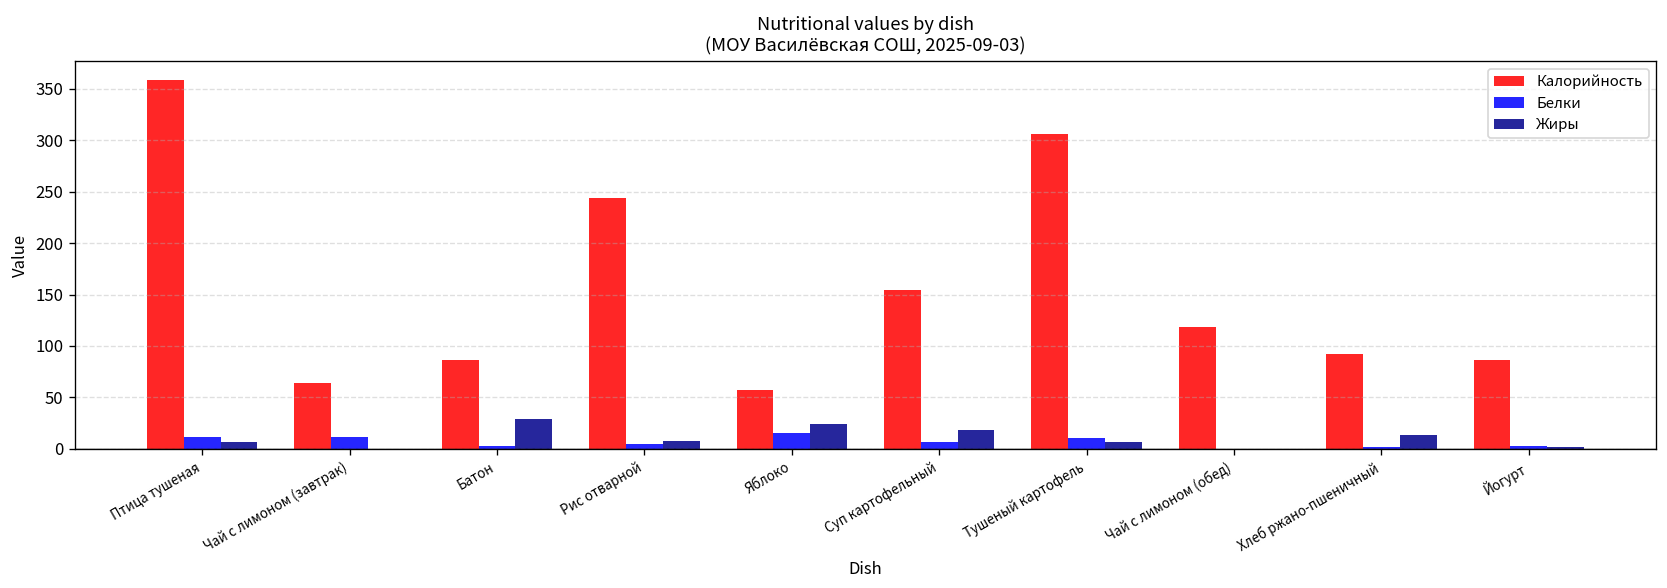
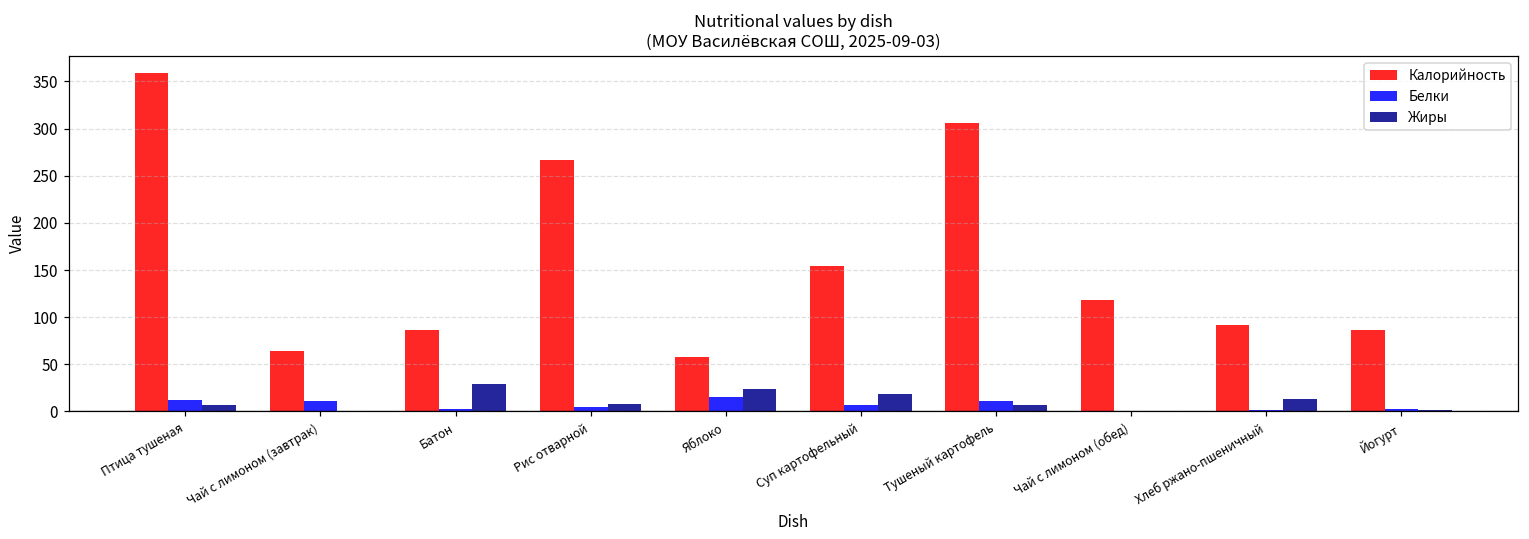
  {
    "Калорийность": {
      "Птица тушеная": 360,
      "Чай с лимоном (завтрак)": 60,
      "Батон": 90,
-     "Рис отварной": 240,
+     "Рис отварной": 270,
      "Яблоко": 60,
      "Суп картофельный": 150,
      "Тушеный картофель": 310,
      "Чай с лимоном (обед)": 120,
      "Хлеб ржано-пшеничный": 90,
      "Йогурт": 90
    },
    "Белки": {
      "Птица тушеная": 10,
      "Чай с лимоном (завтрак)": 10,
      "Рис отварной": 0,
      "Яблоко": 20,
      "Суп картофельный": 10,
      "Тушеный картофель": 10,
      "Йогурт": 0
    },
    "Жиры": {
      "Птица тушеная": 10,
      "Батон": 30,
      "Рис отварной": 10,
      "Яблоко": 20,
      "Суп картофельный": 20,
      "Тушеный картофель": 10,
      "Хлеб ржано-пшеничный": 10
    }
  }
